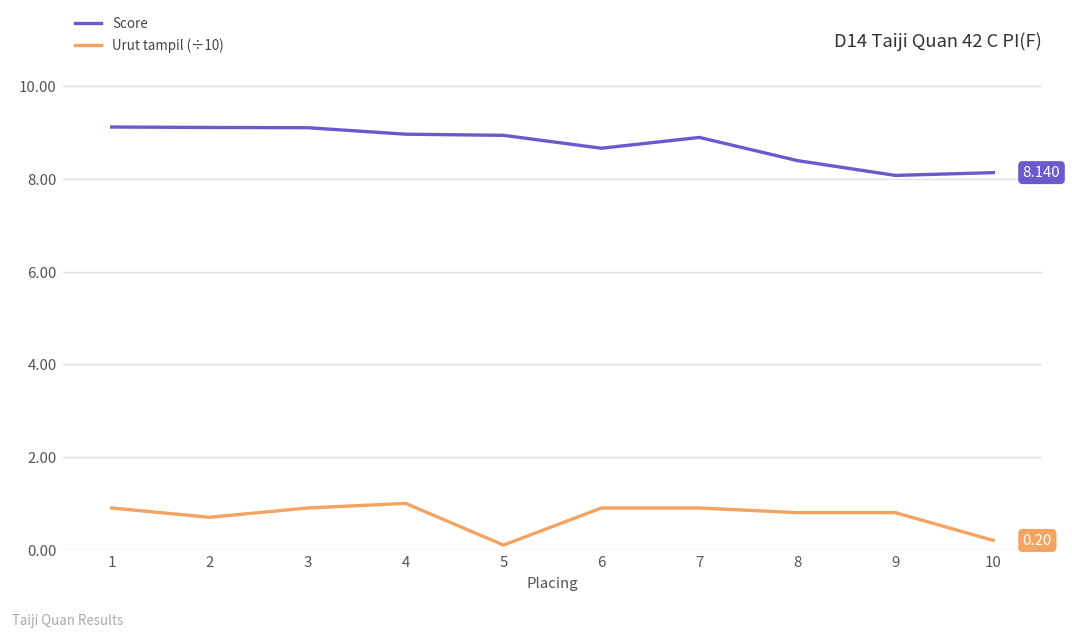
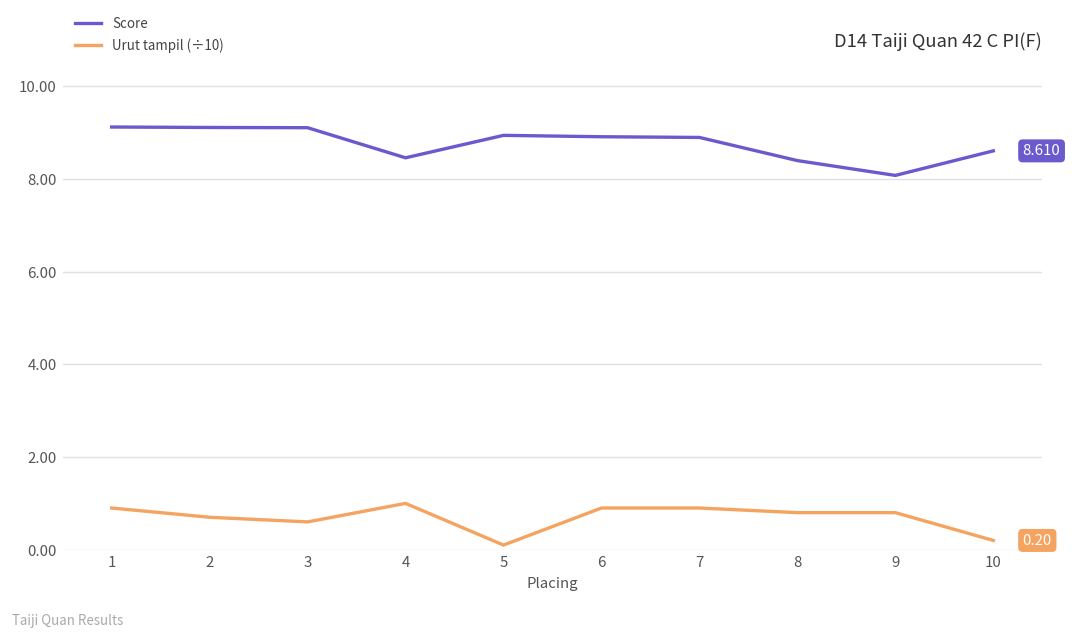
  {
    "Score": {
-     "4": 9.0,
-     "6": 8.7,
-     "10": 8.140
+     "4": 8.5,
+     "6": 8.9,
+     "10": 8.610
    },
    "Urut tampil (÷10)": {
      "1": 0.9,
      "2": 0.7,
-     "3": 0.9,
+     "3": 0.6,
      "4": 1.0,
      "5": 0.1,
      "6": 0.9,
      "7": 0.9,
      "8": 0.8,
      "9": 0.8
    }
  }
